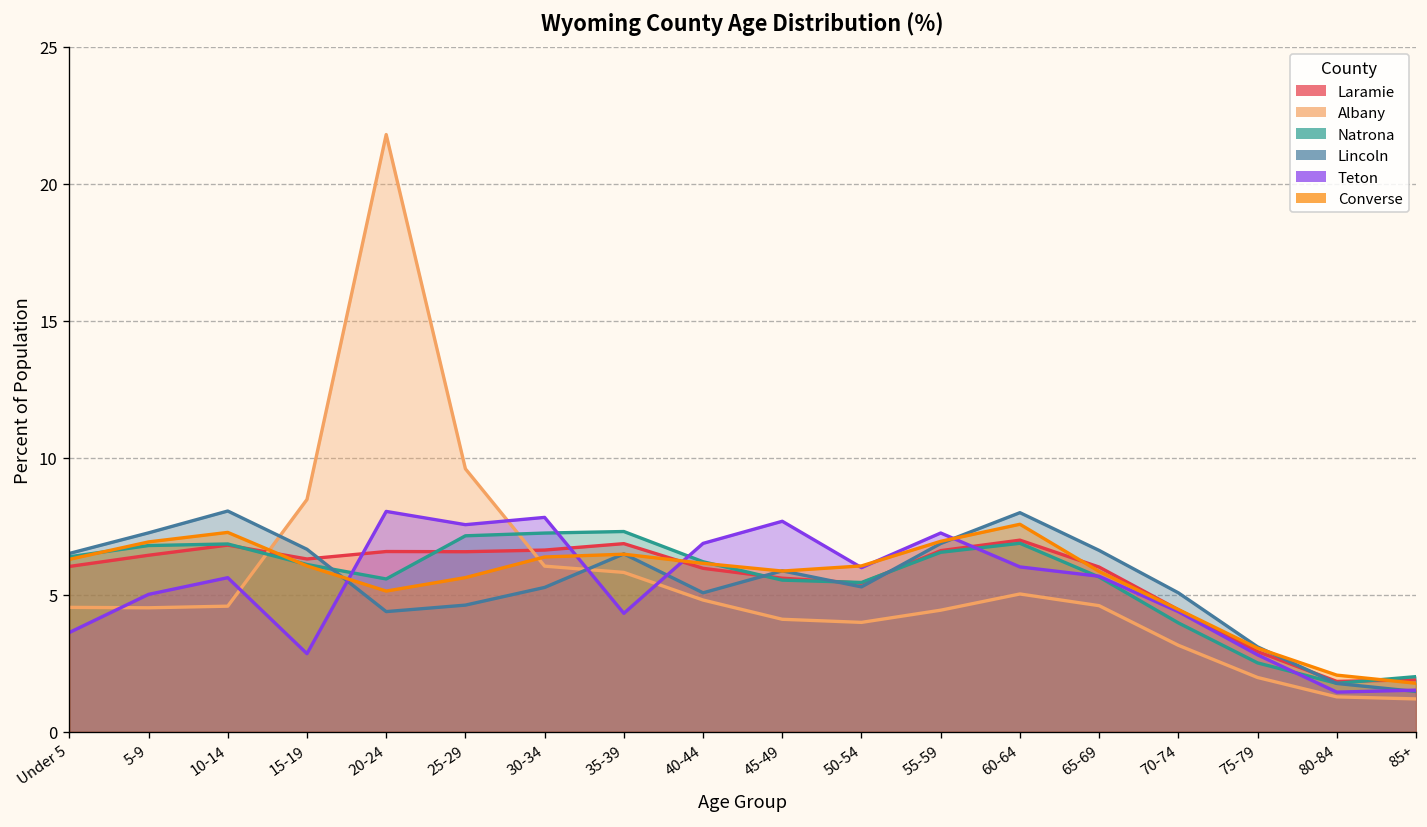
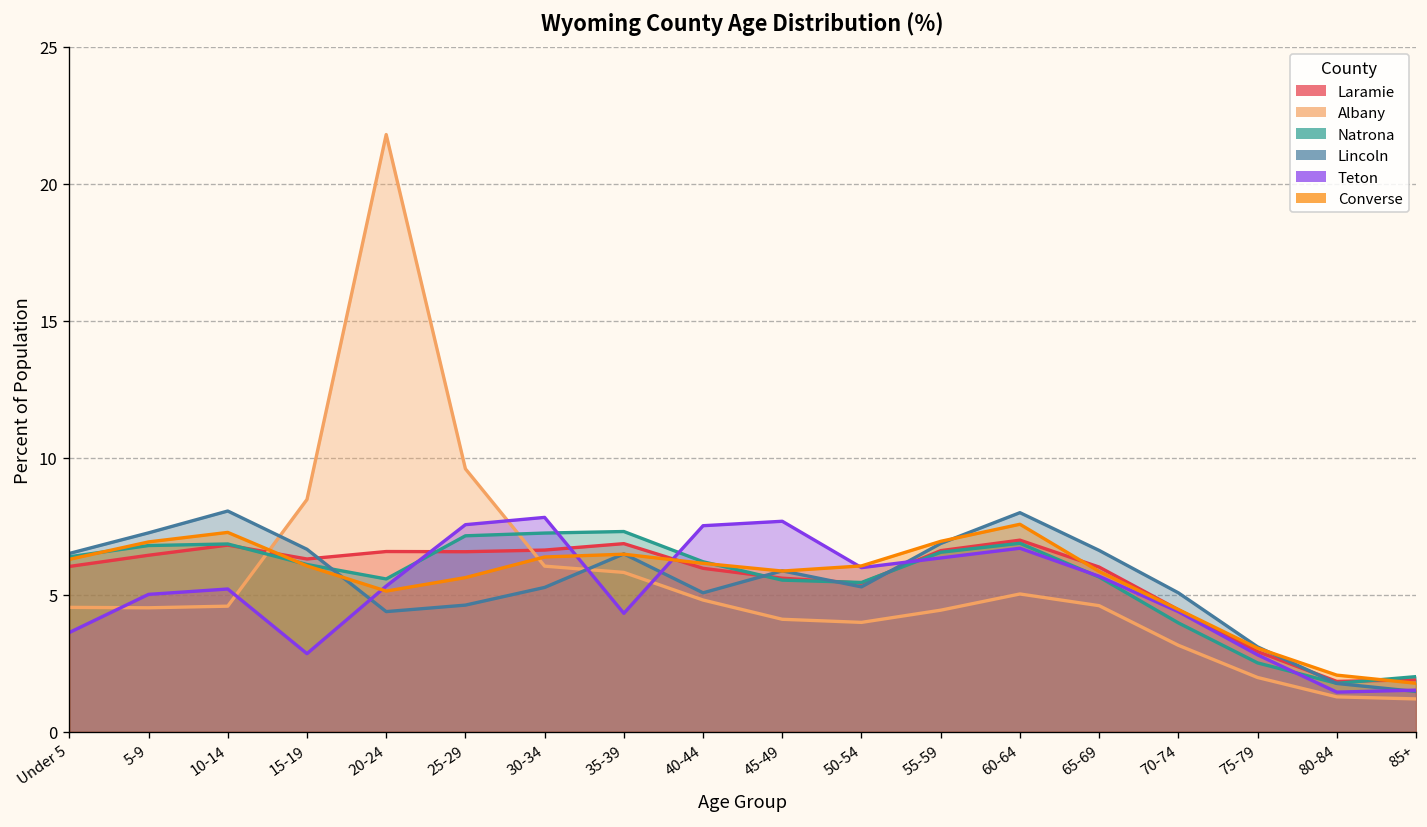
  {
    "Teton": {
      "Under 5": 3.6,
      "5-9": 5.0,
-     "10-14": 5.6,
+     "10-14": 5.2,
      "15-19": 2.9,
-     "20-24": 8.0,
+     "20-24": 5.3,
      "25-29": 7.6,
      "30-34": 7.8,
      "35-39": 4.3,
-     "40-44": 6.9,
+     "40-44": 7.5,
      "45-49": 7.7,
-     "55-59": 7.3,
-     "60-64": 6.0,
+     "55-59": 6.3,
+     "60-64": 6.7,
      "75-79": 2.8,
      "80-84": 1.4
    }
  }
